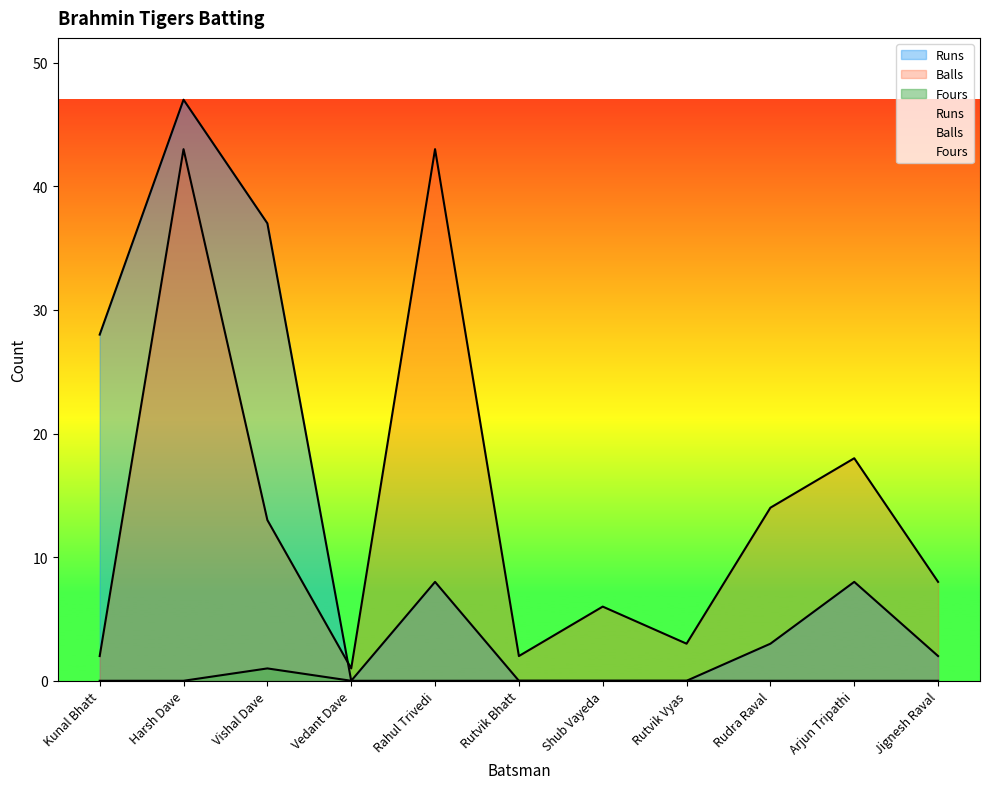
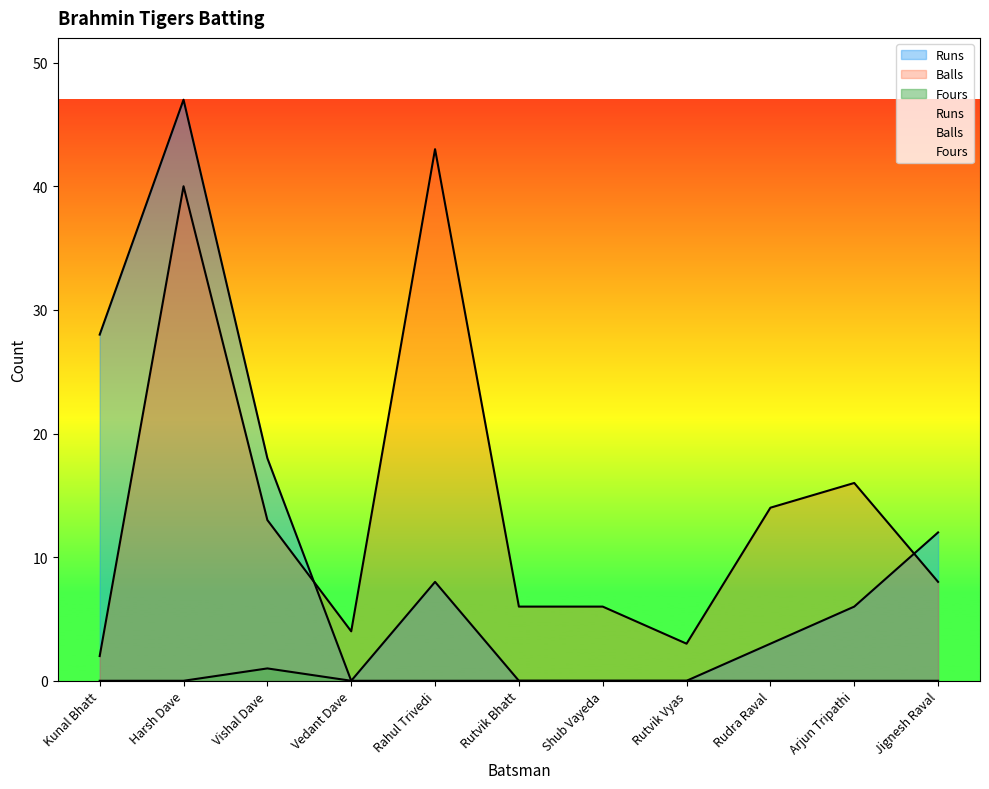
  {
    "Runs": {
      "Kunal Bhatt": 28,
      "Harsh Dave": 47,
-     "Vishal Dave": 37,
+     "Vishal Dave": 18,
      "Rahul Trivedi": 8,
      "Rudra Raval": 3,
-     "Arjun Tripathi": 8,
-     "Jignesh Raval": 2
+     "Arjun Tripathi": 6,
+     "Jignesh Raval": 12
    },
    "Balls": {
      "Kunal Bhatt": 2,
-     "Harsh Dave": 43,
+     "Harsh Dave": 40,
      "Vishal Dave": 13,
-     "Vedant Dave": 1,
+     "Vedant Dave": 4,
      "Rahul Trivedi": 43,
-     "Rutvik Bhatt": 2,
+     "Rutvik Bhatt": 6,
      "Shub Vayeda": 6,
      "Rutvik Vyas": 3,
      "Rudra Raval": 14,
-     "Arjun Tripathi": 18,
+     "Arjun Tripathi": 16,
      "Jignesh Raval": 8
    },
    "Fours": {
      "Kunal Bhatt": 0,
      "Harsh Dave": 0,
      "Vishal Dave": 1,
      "Rahul Trivedi": 0,
      "Rudra Raval": 0,
      "Arjun Tripathi": 0,
      "Jignesh Raval": 0
    }
  }
